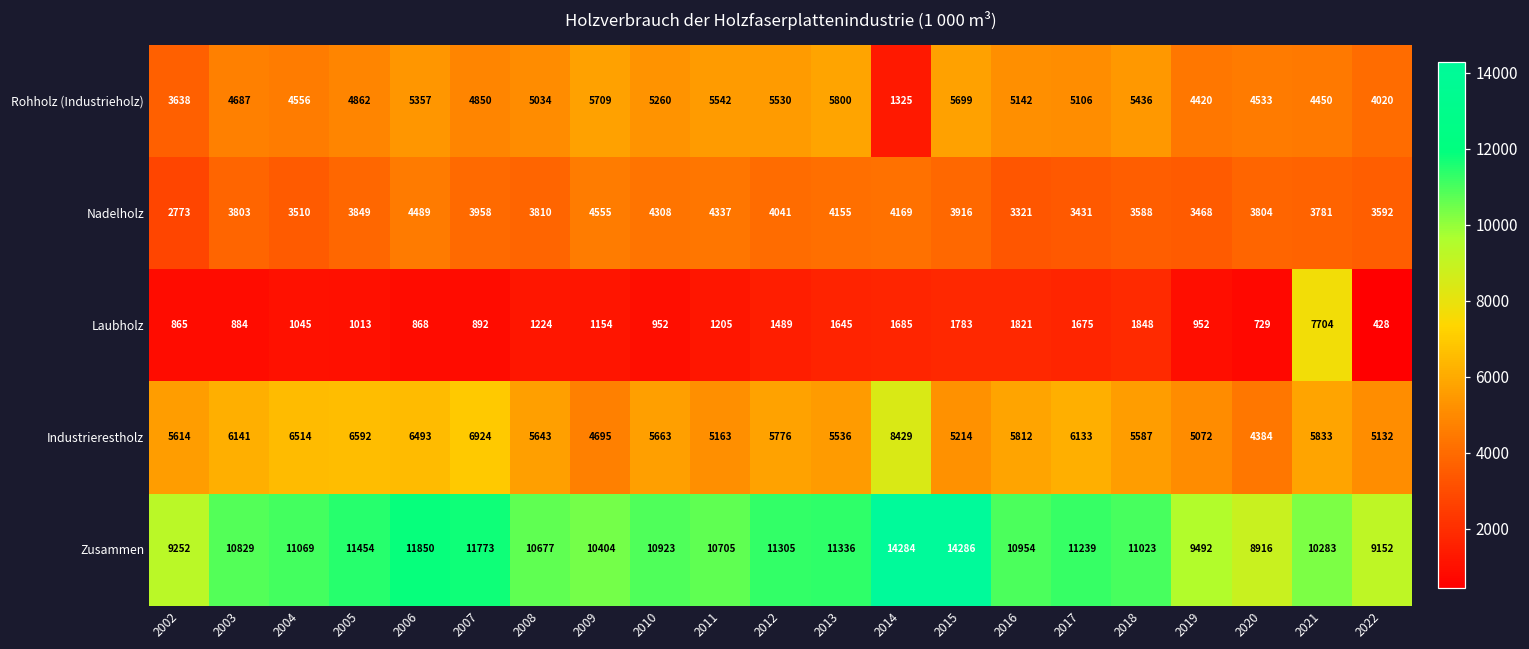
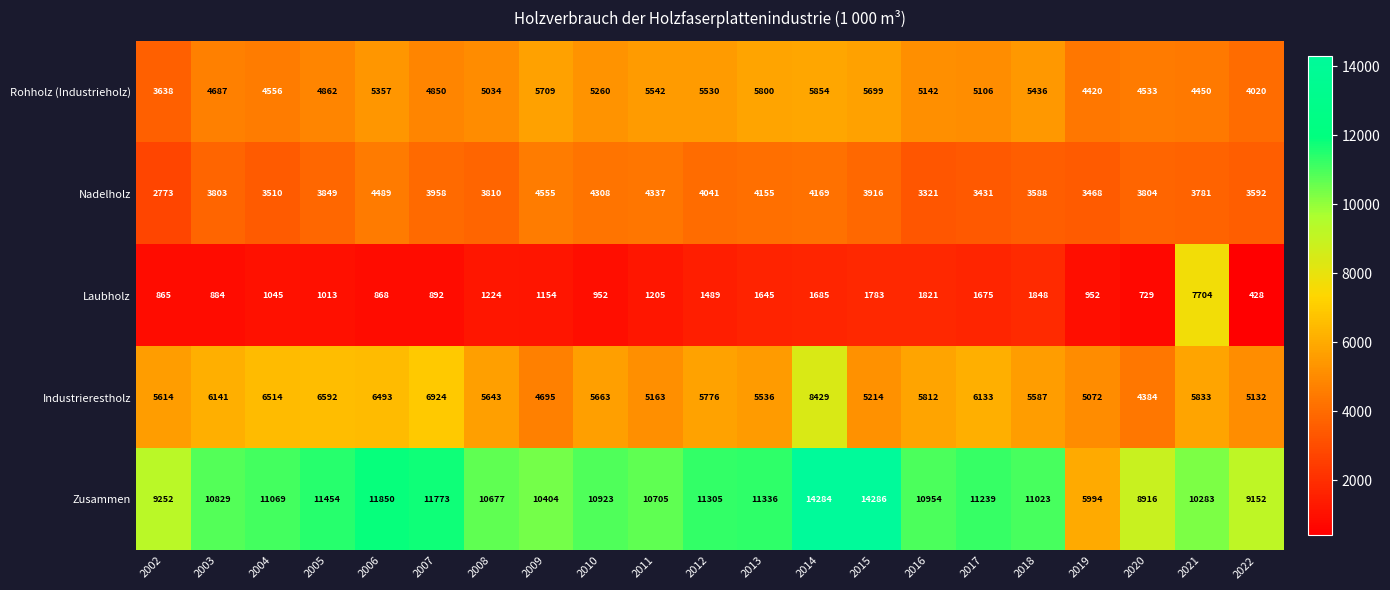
  {
    "Rohholz (Industrieholz)": {
      "2002": 3638,
      "2003": 4687,
      "2004": 4556,
      "2005": 4862,
      "2006": 5357,
      "2007": 4850,
      "2008": 5034,
      "2009": 5709,
      "2010": 5260,
      "2011": 5542,
      "2012": 5530,
      "2013": 5800,
-     "2014": 1325,
+     "2014": 5854,
      "2015": 5699,
      "2016": 5142,
      "2017": 5106,
      "2018": 5436,
      "2019": 4420,
      "2020": 4533,
      "2021": 4450,
      "2022": 4020
    },
    "Nadelholz": {
      "2002": 2773,
      "2003": 3803,
      "2004": 3510,
      "2005": 3849,
      "2006": 4489,
      "2007": 3958,
      "2008": 3810,
      "2009": 4555,
      "2010": 4308,
      "2011": 4337,
      "2012": 4041,
      "2013": 4155,
      "2014": 4169,
      "2015": 3916,
      "2016": 3321,
      "2017": 3431,
      "2018": 3588,
      "2019": 3468,
      "2020": 3804,
      "2021": 3781,
      "2022": 3592
    },
    "Laubholz": {
      "2002": 865,
      "2003": 884,
      "2004": 1045,
      "2005": 1013,
      "2006": 868,
      "2007": 892,
      "2008": 1224,
      "2009": 1154,
      "2010": 952,
      "2011": 1205,
      "2012": 1489,
      "2013": 1645,
      "2014": 1685,
      "2015": 1783,
      "2016": 1821,
      "2017": 1675,
      "2018": 1848,
      "2019": 952,
      "2020": 729,
      "2021": 7704,
      "2022": 428
    },
    "Industrierestholz": {
      "2002": 5614,
      "2003": 6141,
      "2004": 6514,
      "2005": 6592,
      "2006": 6493,
      "2007": 6924,
      "2008": 5643,
      "2009": 4695,
      "2010": 5663,
      "2011": 5163,
      "2012": 5776,
      "2013": 5536,
      "2014": 8429,
      "2015": 5214,
      "2016": 5812,
      "2017": 6133,
      "2018": 5587,
      "2019": 5072,
      "2020": 4384,
      "2021": 5833,
      "2022": 5132
    },
    "Zusammen": {
      "2002": 9252,
      "2003": 10829,
      "2004": 11069,
      "2005": 11454,
      "2006": 11850,
      "2007": 11773,
      "2008": 10677,
      "2009": 10404,
      "2010": 10923,
      "2011": 10705,
      "2012": 11305,
      "2013": 11336,
      "2014": 14284,
      "2015": 14286,
      "2016": 10954,
      "2017": 11239,
      "2018": 11023,
-     "2019": 9492,
+     "2019": 5994,
      "2020": 8916,
      "2021": 10283,
      "2022": 9152
    }
  }
